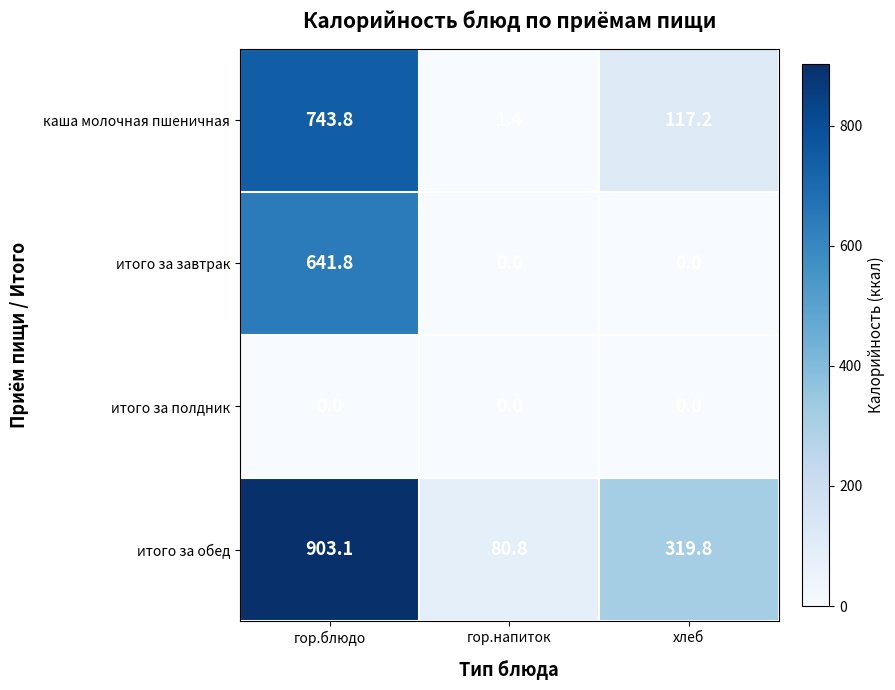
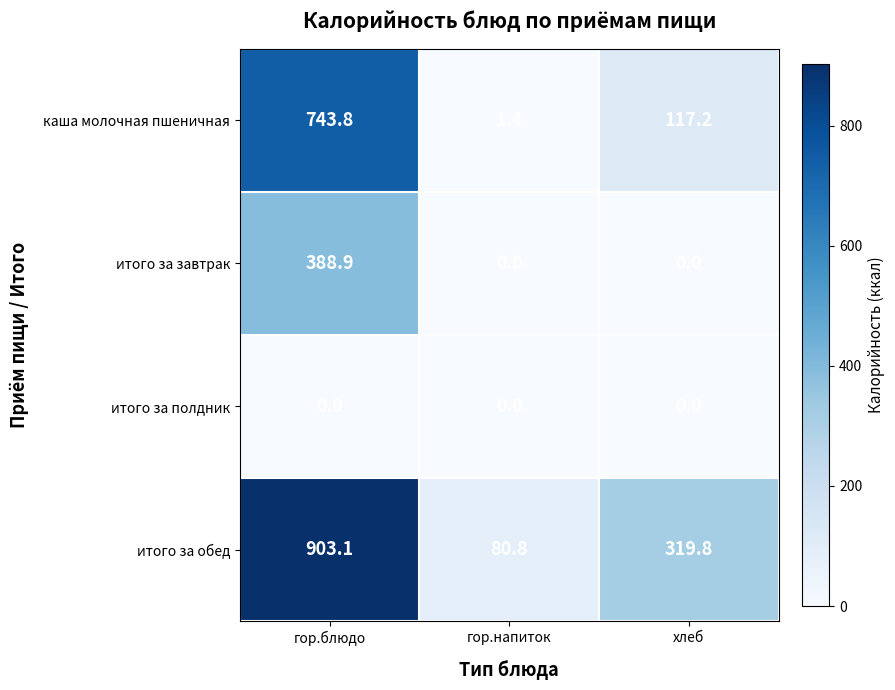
  {
    "каша молочная пшеничная": {
      "гор.блюдо": 743.8
    },
    "итого за завтрак": {
-     "гор.блюдо": 641.8
+     "гор.блюдо": 388.9
    },
    "итого за обед": {
      "гор.блюдо": 903.1,
      "хлеб": 319.8
    }
  }
